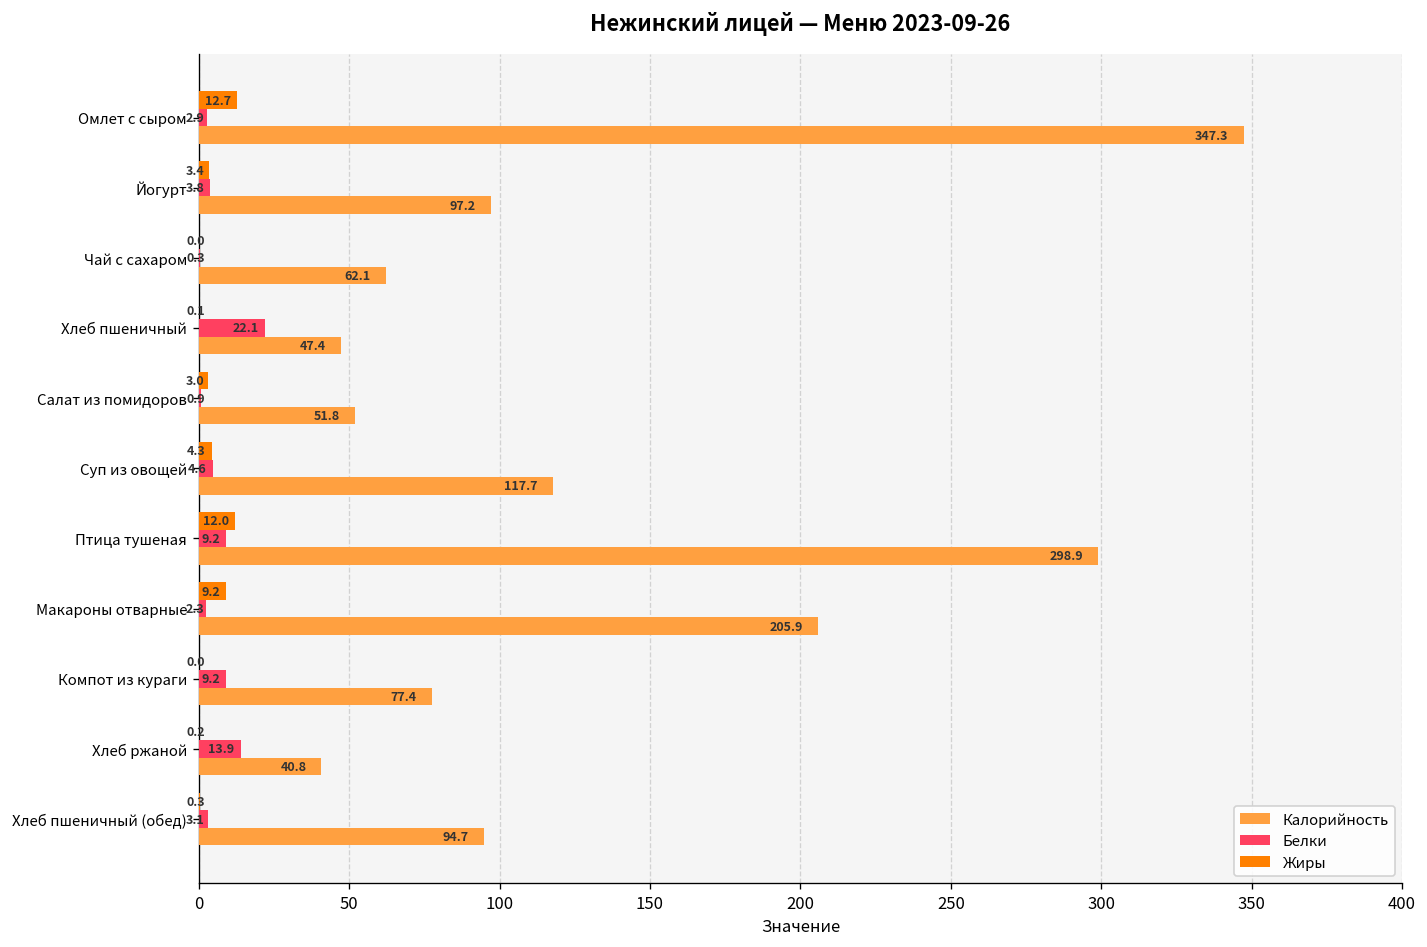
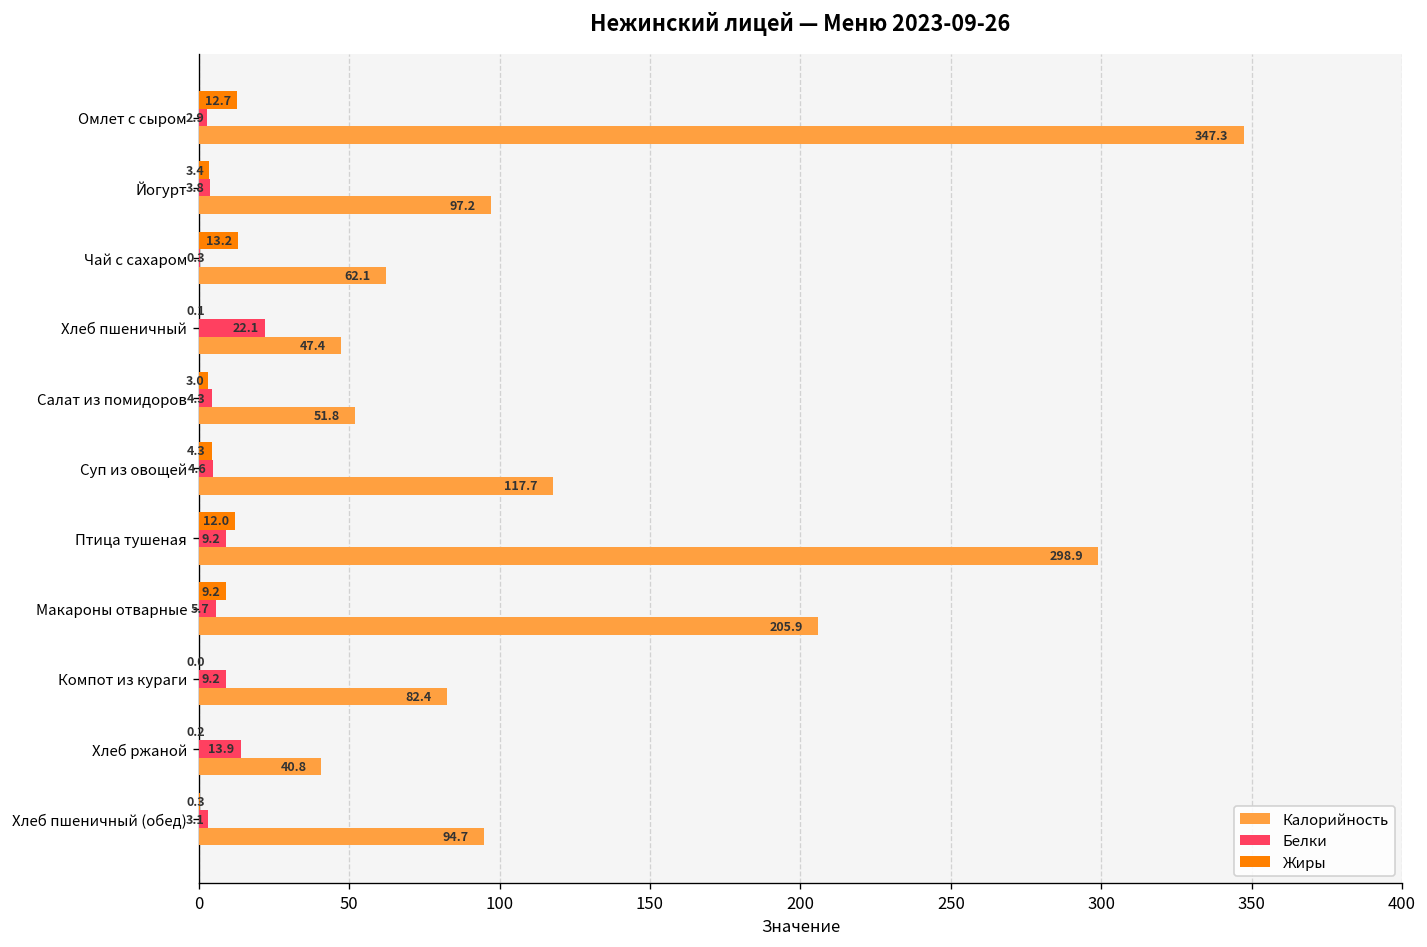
  {
    "Калорийность": {
      "Омлет с сыром": 347.3,
      "Йогурт": 97.2,
      "Чай с сахаром": 62.1,
      "Хлеб пшеничный": 47.4,
      "Салат из помидоров": 51.8,
      "Суп из овощей": 117.7,
      "Птица тушеная": 298.9,
      "Макароны отварные": 205.9,
-     "Компот из кураги": 77.4,
+     "Компот из кураги": 82.4,
      "Хлеб ржаной": 40.8,
      "Хлеб пшеничный (обед)": 94.7
    },
    "Белки": {
      "Омлет с сыром": 2.9,
      "Йогурт": 3.8,
      "Чай с сахаром": 0.3,
      "Хлеб пшеничный": 22.1,
-     "Салат из помидоров": 0.9,
+     "Салат из помидоров": 4.3,
      "Суп из овощей": 4.6,
      "Птица тушеная": 9.2,
-     "Макароны отварные": 2.3,
+     "Макароны отварные": 5.7,
      "Компот из кураги": 9.2,
      "Хлеб ржаной": 13.9,
      "Хлеб пшеничный (обед)": 3.1
    },
    "Жиры": {
      "Омлет с сыром": 12.7,
      "Йогурт": 3.4,
-     "Чай с сахаром": 0.0,
+     "Чай с сахаром": 13.2,
      "Хлеб пшеничный": 0.1,
      "Салат из помидоров": 3.0,
      "Суп из овощей": 4.3,
      "Птица тушеная": 12.0,
      "Макароны отварные": 9.2,
      "Компот из кураги": 0.0,
      "Хлеб ржаной": 0.2,
      "Хлеб пшеничный (обед)": 0.3
    }
  }
